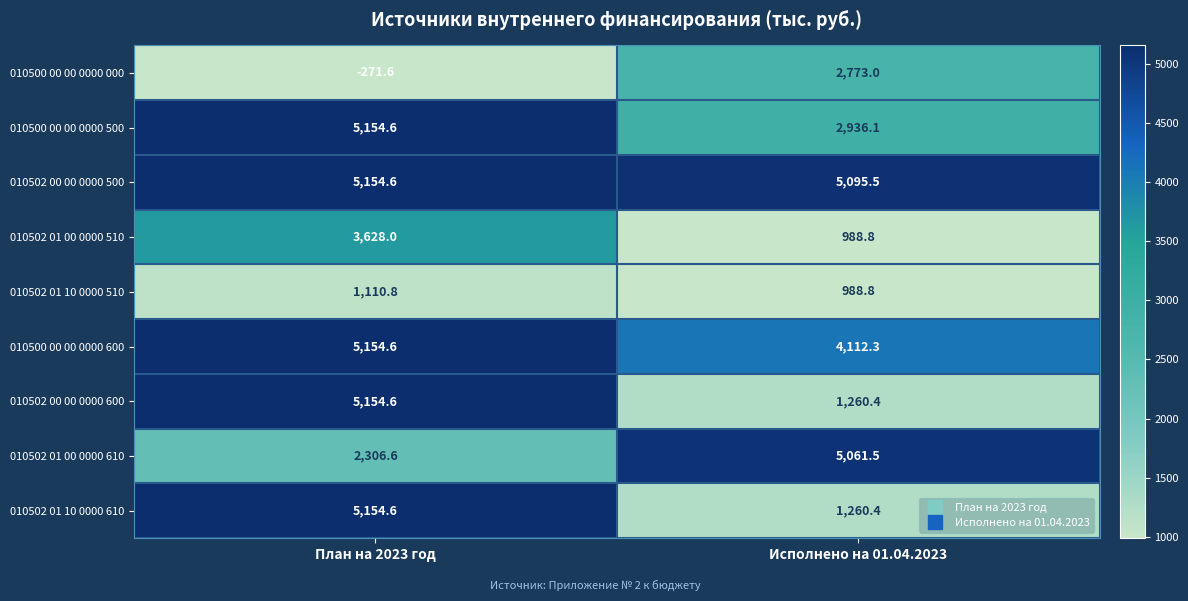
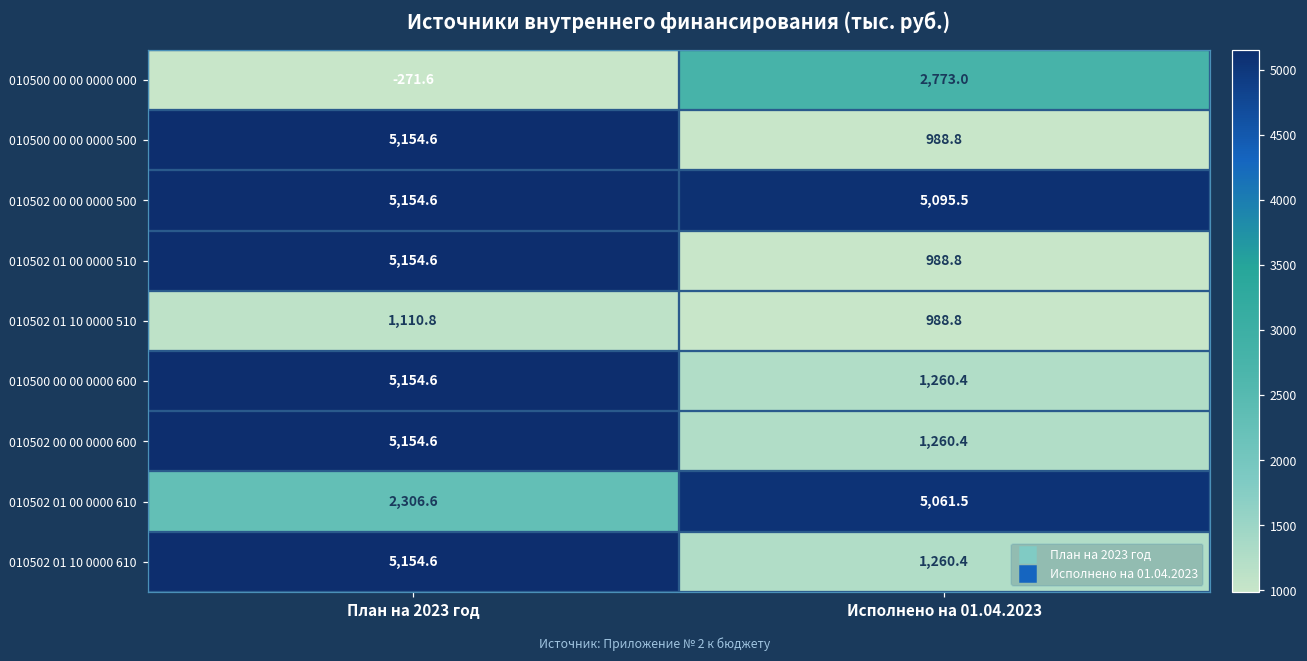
  {
    "010500 00 00 0000 000": {
      "План на 2023 год": "-271.6",
      "Исполнено на 01.04.2023": "2,773.0"
    },
    "010500 00 00 0000 500": {
      "План на 2023 год": "5,154.6",
-     "Исполнено на 01.04.2023": "2,936.1"
+     "Исполнено на 01.04.2023": "988.8"
    },
    "010502 00 00 0000 500": {
      "План на 2023 год": "5,154.6",
      "Исполнено на 01.04.2023": "5,095.5"
    },
    "010502 01 00 0000 510": {
-     "План на 2023 год": "3,628.0",
+     "План на 2023 год": "5,154.6",
      "Исполнено на 01.04.2023": "988.8"
    },
    "010502 01 10 0000 510": {
      "План на 2023 год": "1,110.8",
      "Исполнено на 01.04.2023": "988.8"
    },
    "010500 00 00 0000 600": {
      "План на 2023 год": "5,154.6",
-     "Исполнено на 01.04.2023": "4,112.3"
+     "Исполнено на 01.04.2023": "1,260.4"
    },
    "010502 00 00 0000 600": {
      "План на 2023 год": "5,154.6",
      "Исполнено на 01.04.2023": "1,260.4"
    },
    "010502 01 00 0000 610": {
      "План на 2023 год": "2,306.6",
      "Исполнено на 01.04.2023": "5,061.5"
    },
    "010502 01 10 0000 610": {
      "План на 2023 год": "5,154.6",
      "Исполнено на 01.04.2023": "1,260.4"
    }
  }
